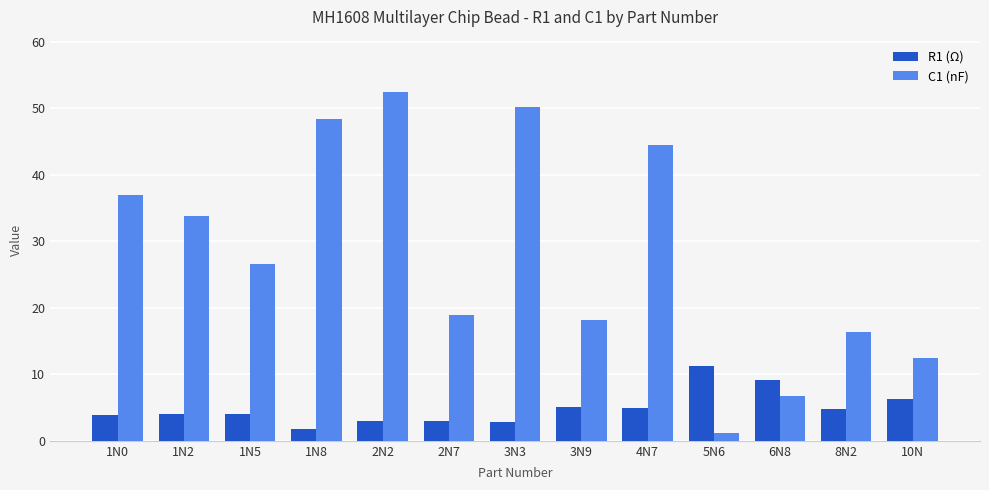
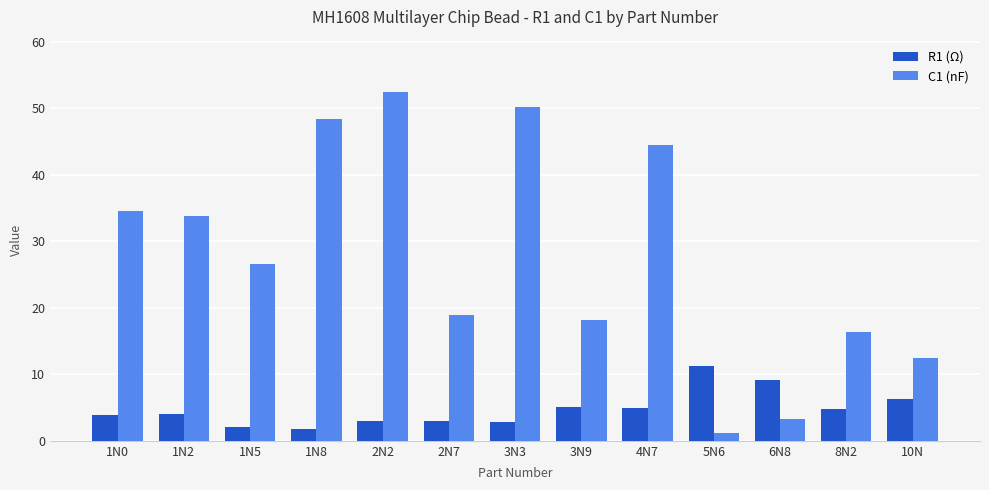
  {
    "R1 (Ω)": {
      "1N0": 4,
      "1N2": 4,
-     "1N5": 4,
+     "1N5": 2,
      "1N8": 2,
      "2N2": 3,
      "2N7": 3,
      "3N3": 3,
      "3N9": 5,
      "4N7": 5,
      "5N6": 11,
      "6N8": 9,
      "8N2": 5,
      "10N": 6
    },
    "C1 (nF)": {
-     "1N0": 37,
+     "1N0": 35,
      "1N2": 34,
      "1N5": 27,
      "1N8": 48,
      "2N2": 52,
      "2N7": 19,
      "3N3": 50,
      "3N9": 18,
      "4N7": 44,
      "5N6": 1,
-     "6N8": 7,
+     "6N8": 3,
      "8N2": 16,
      "10N": 12
    }
  }
